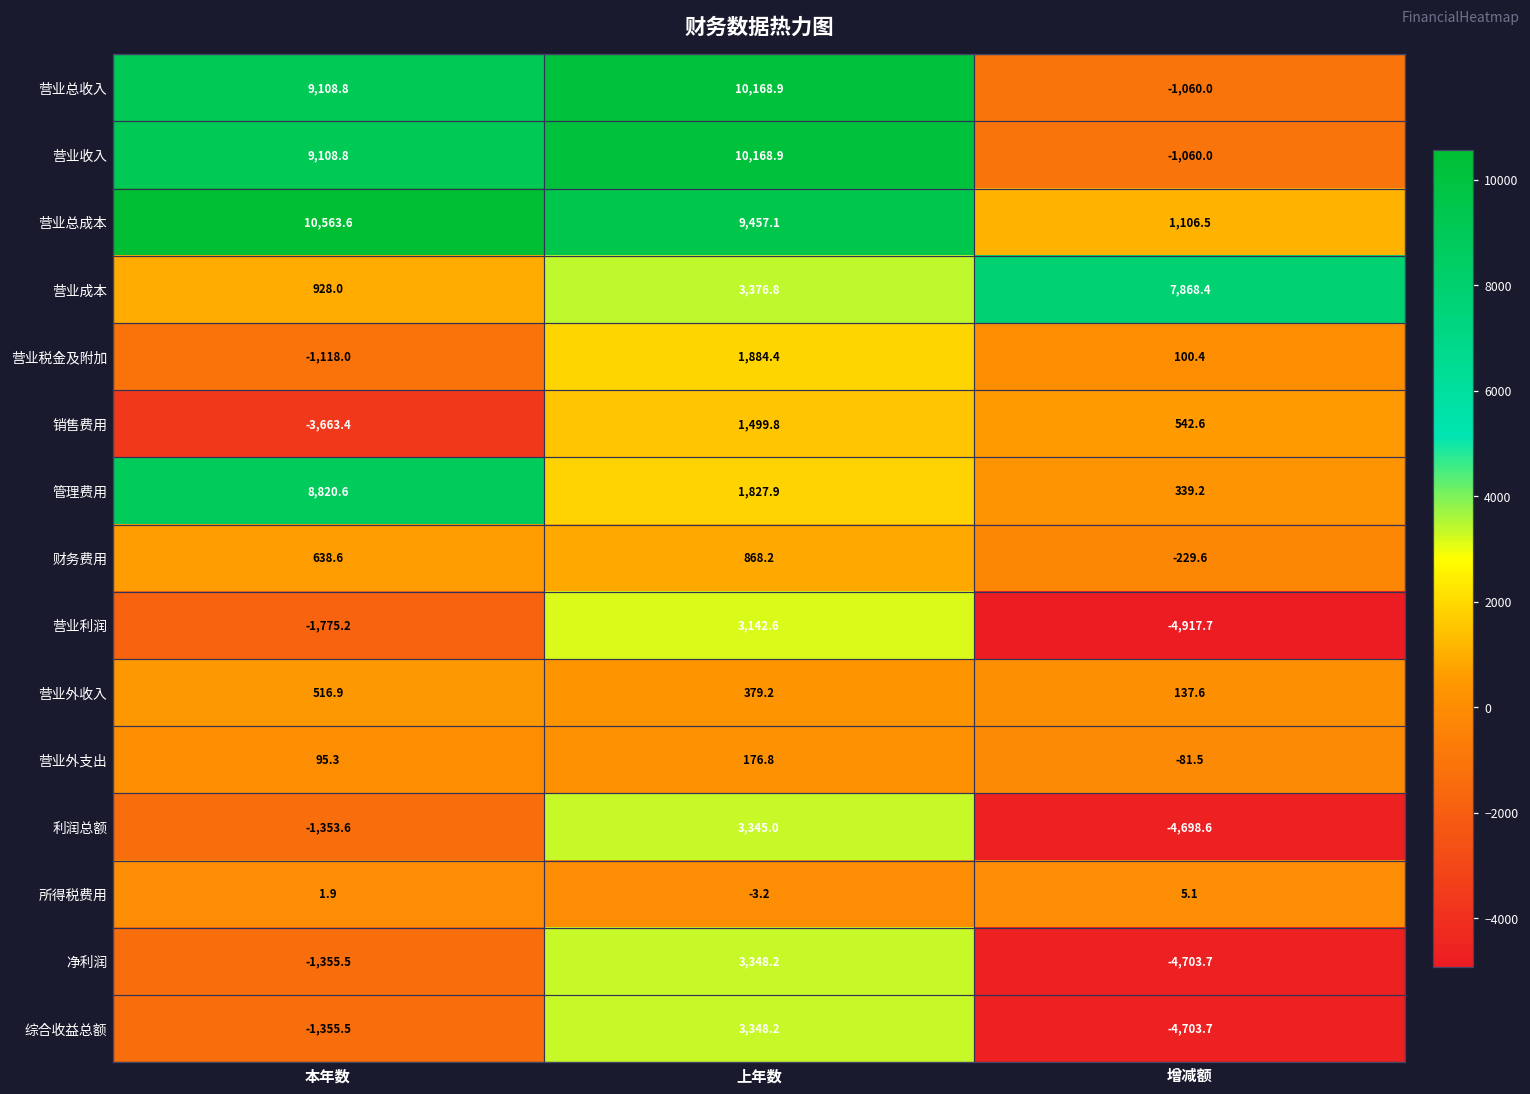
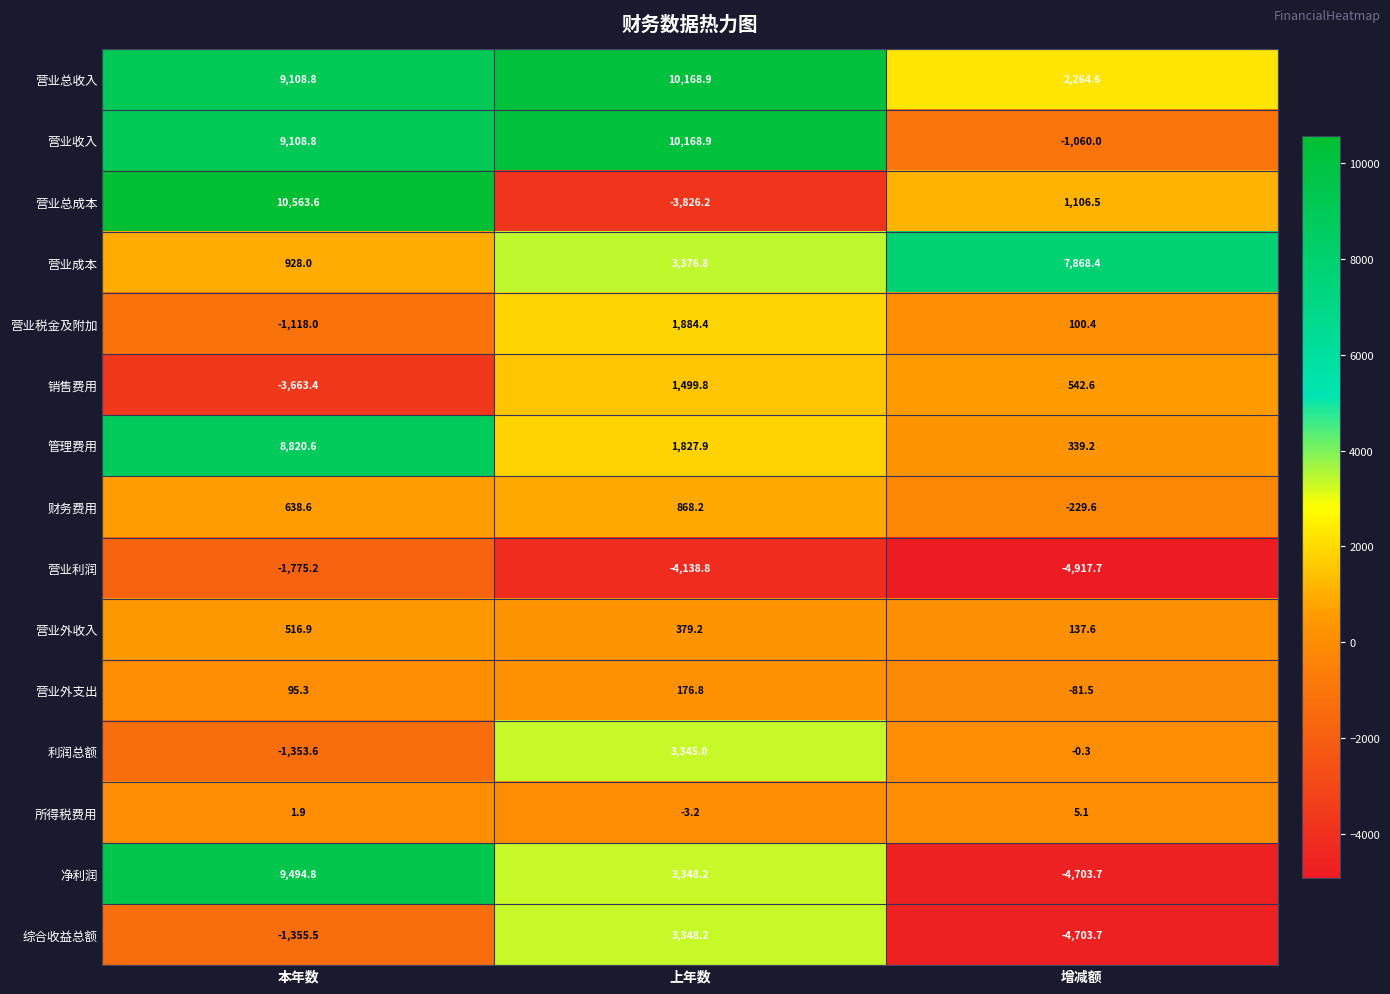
  {
    "营业总收入": {
      "本年数": "9,108.8",
      "上年数": "10,168.9",
-     "增减额": "-1,060.0"
+     "增减额": "2,264.6"
    },
    "营业收入": {
      "本年数": "9,108.8",
      "上年数": "10,168.9",
      "增减额": "-1,060.0"
    },
    "营业总成本": {
      "本年数": "10,563.6",
-     "上年数": "9,457.1",
+     "上年数": "-3,826.2",
      "增减额": "1,106.5"
    },
    "营业成本": {
      "本年数": "928.0",
      "上年数": "3,376.8",
      "增减额": "7,868.4"
    },
    "营业税金及附加": {
      "本年数": "-1,118.0",
      "上年数": "1,884.4",
      "增减额": "100.4"
    },
    "销售费用": {
      "本年数": "-3,663.4",
      "上年数": "1,499.8",
      "增减额": "542.6"
    },
    "管理费用": {
      "本年数": "8,820.6",
      "上年数": "1,827.9",
      "增减额": "339.2"
    },
    "财务费用": {
      "本年数": "638.6",
      "上年数": "868.2",
      "增减额": "-229.6"
    },
    "营业利润": {
      "本年数": "-1,775.2",
-     "上年数": "3,142.6",
+     "上年数": "-4,138.8",
      "增减额": "-4,917.7"
    },
    "营业外收入": {
      "本年数": "516.9",
      "上年数": "379.2",
      "增减额": "137.6"
    },
    "营业外支出": {
      "本年数": "95.3",
      "上年数": "176.8",
      "增减额": "-81.5"
    },
    "利润总额": {
      "本年数": "-1,353.6",
      "上年数": "3,345.0",
-     "增减额": "-4,698.6"
+     "增减额": "-0.3"
    },
    "所得税费用": {
      "本年数": "1.9",
      "上年数": "-3.2",
      "增减额": "5.1"
    },
    "净利润": {
-     "本年数": "-1,355.5",
+     "本年数": "9,494.8",
      "上年数": "3,348.2",
      "增减额": "-4,703.7"
    },
    "综合收益总额": {
      "本年数": "-1,355.5",
      "上年数": "3,348.2",
      "增减额": "-4,703.7"
    }
  }
